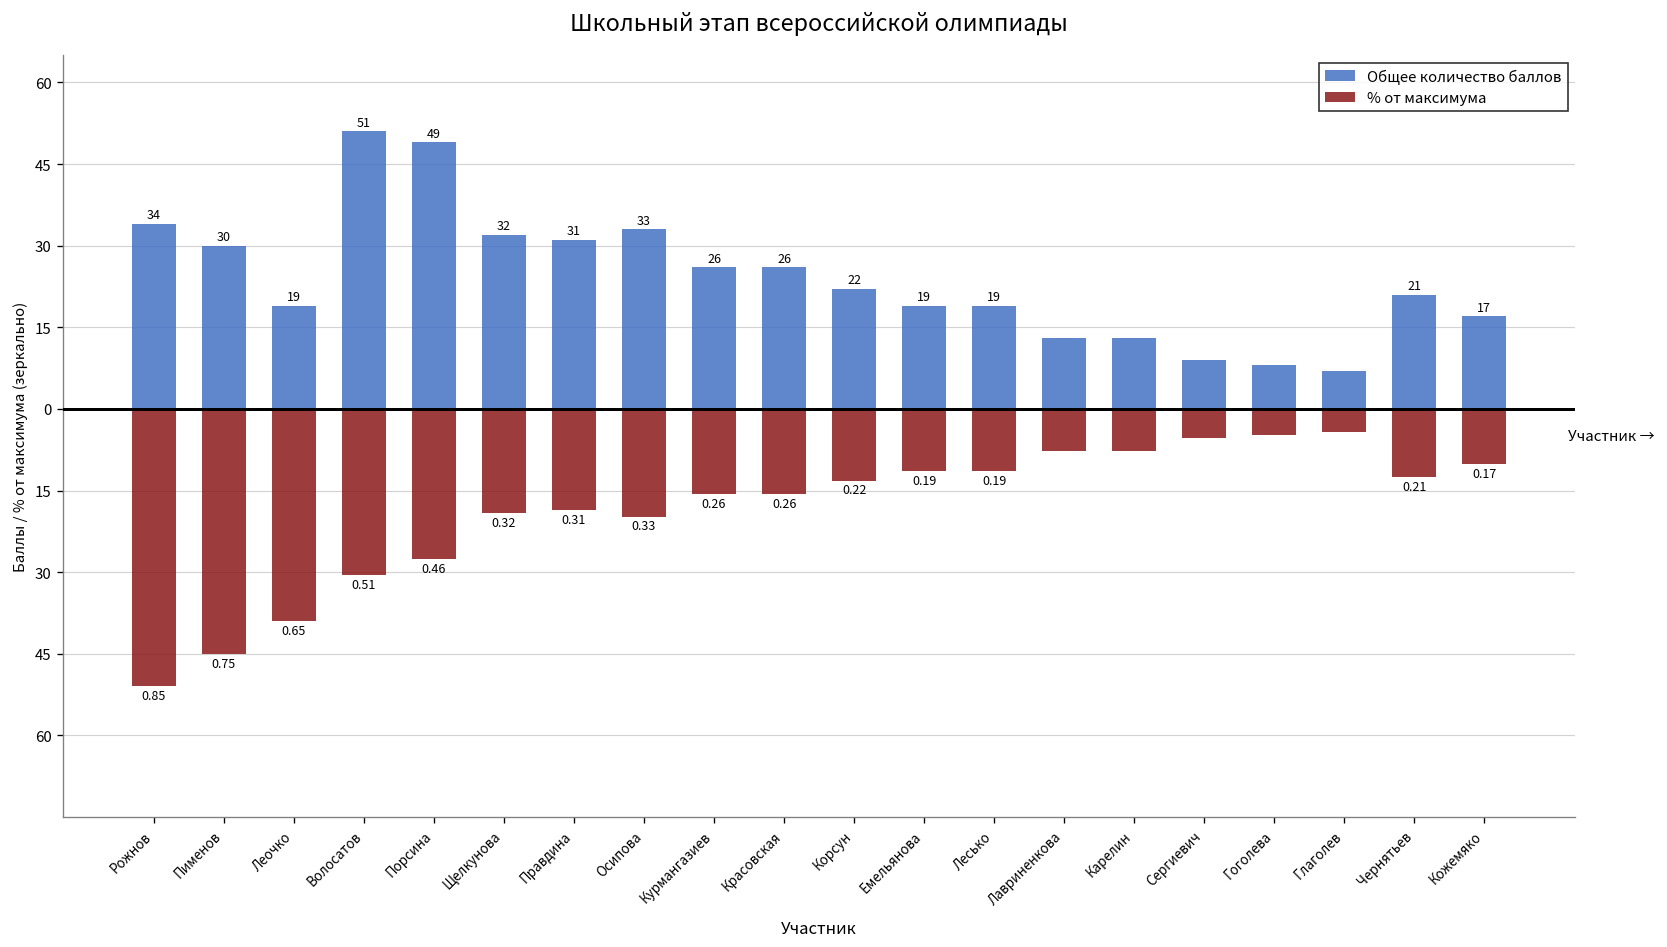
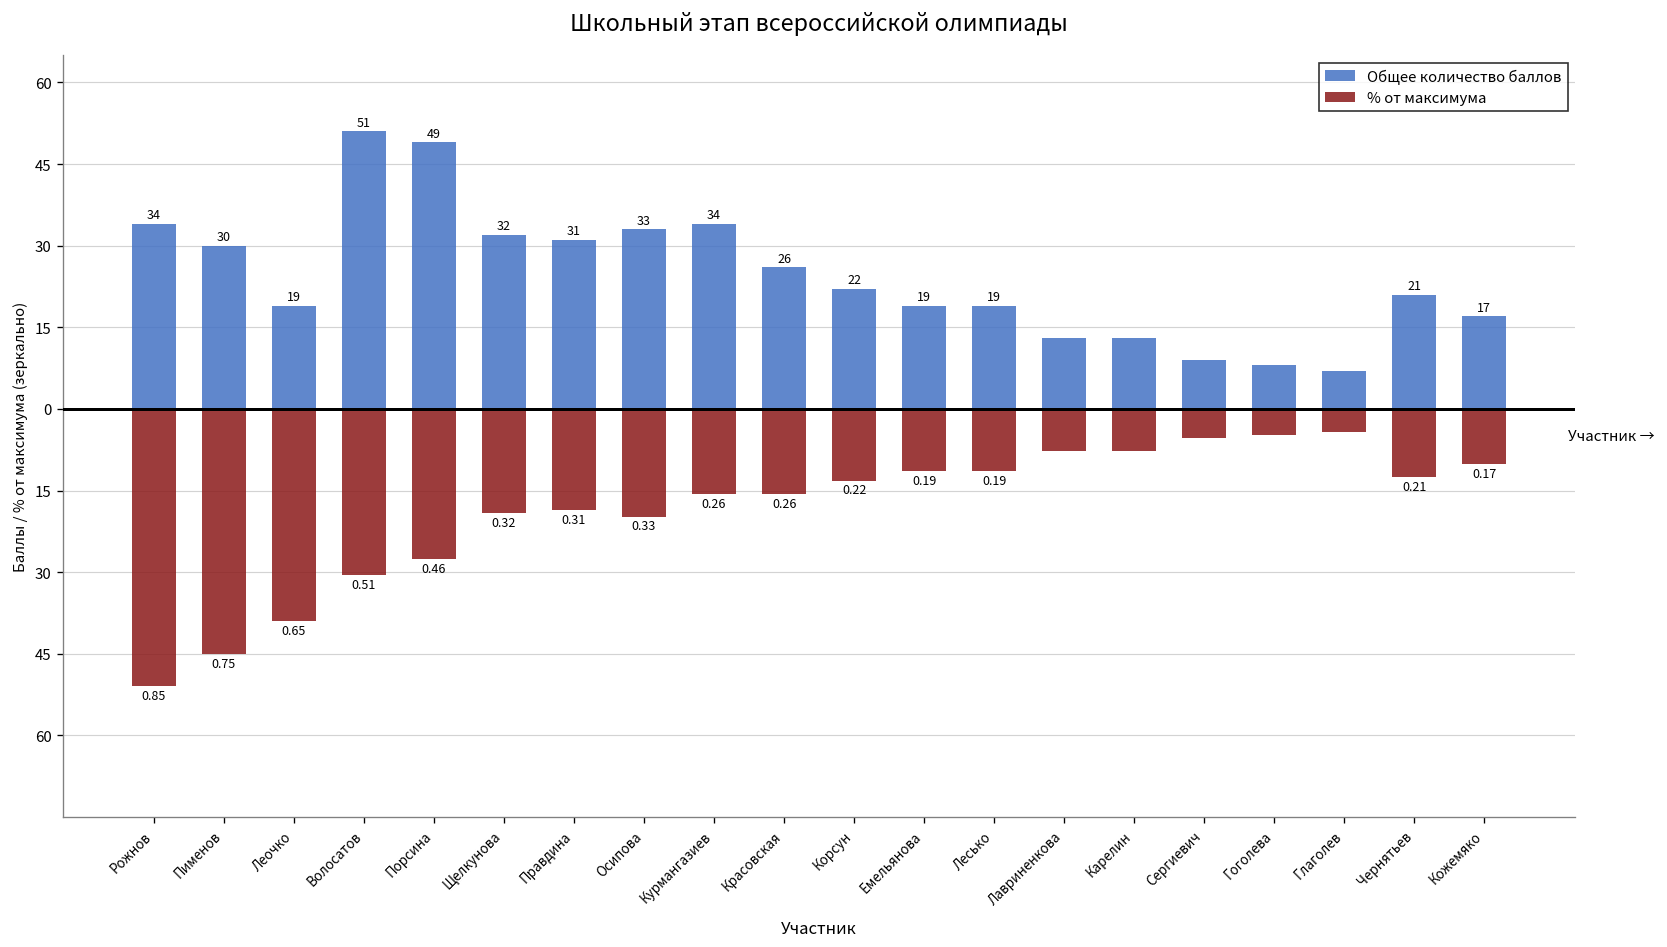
  {
    "Общее количество баллов": {
      "Рожнов": 34,
      "Пименов": 30,
      "Леочко": 19,
      "Волосатов": 51,
      "Порсина": 49,
      "Щелкунова": 32,
      "Правдина": 31,
      "Осипова": 33,
-     "Курмангазиев": 26,
+     "Курмангазиев": 34,
      "Красовская": 26,
      "Корсун": 22,
      "Емельянова": 19,
      "Лесько": 19,
      "Чернятьев": 21,
      "Кожемяко": 17
    }
  }
